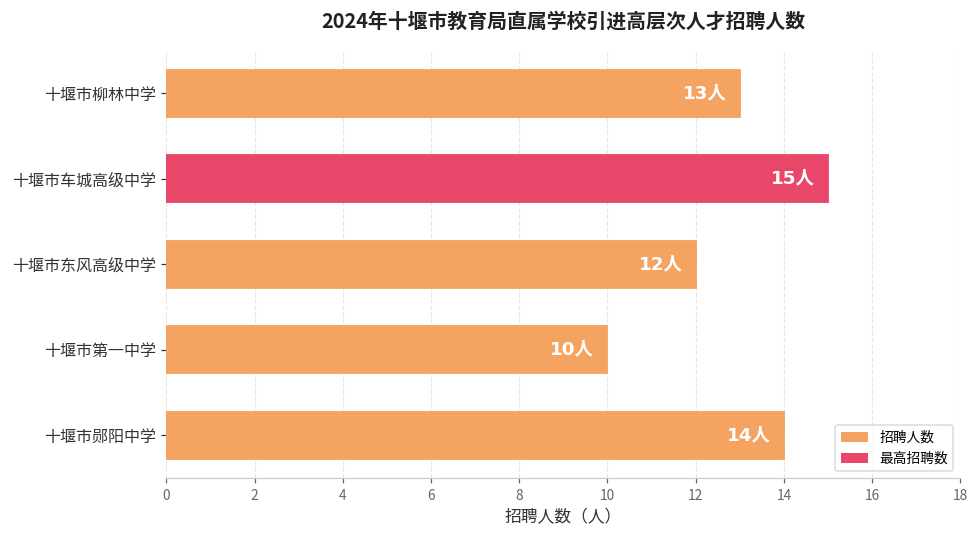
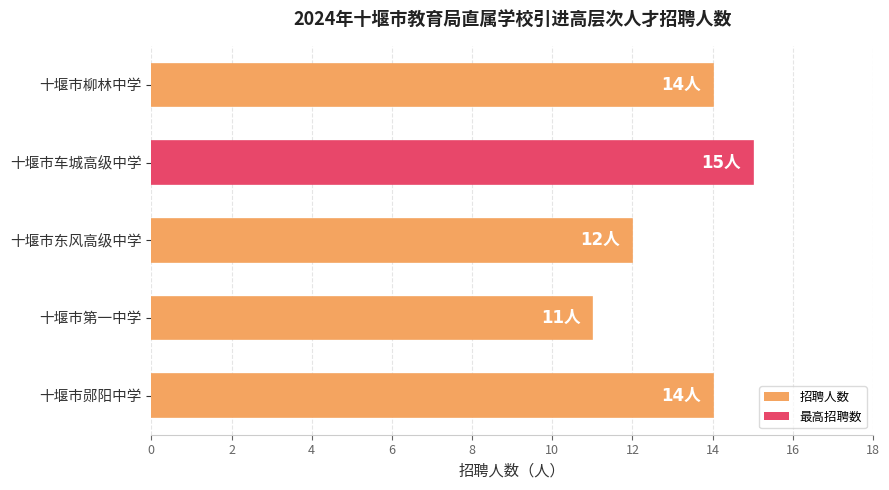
  {
-   "十堰市柳林中学": "13人",
+   "十堰市柳林中学": "14人",
    "十堰市车城高级中学": "15人",
    "十堰市东风高级中学": "12人",
-   "十堰市第一中学": "10人",
+   "十堰市第一中学": "11人",
    "十堰市郧阳中学": "14人"
  }
